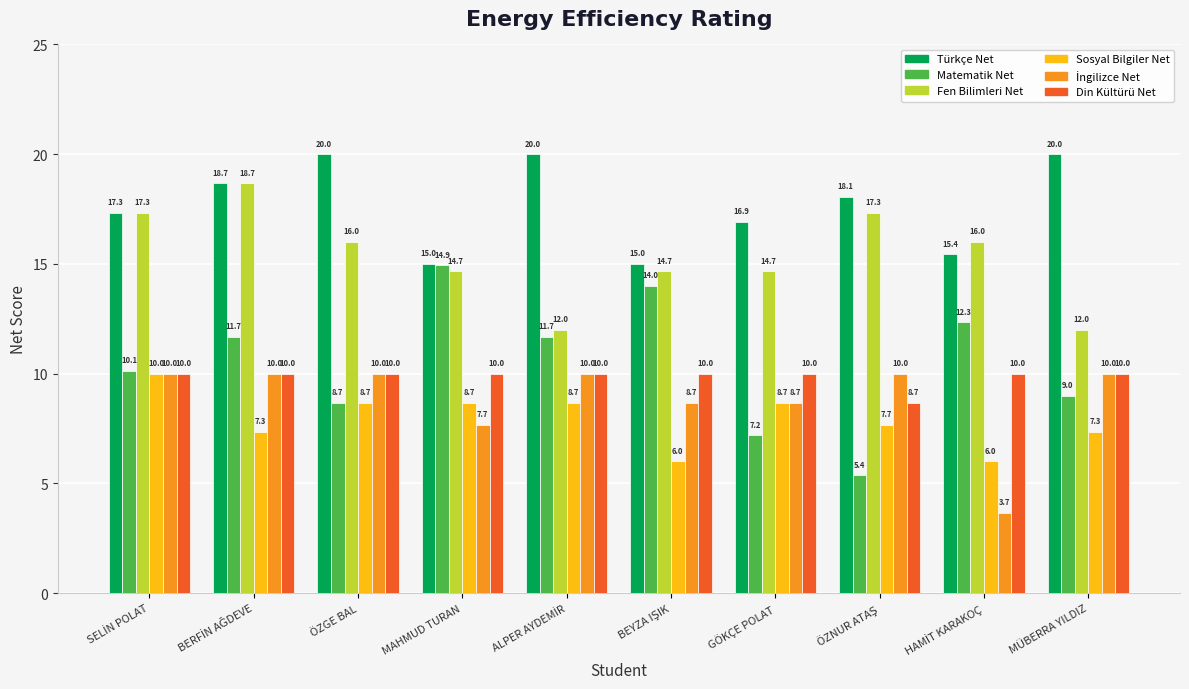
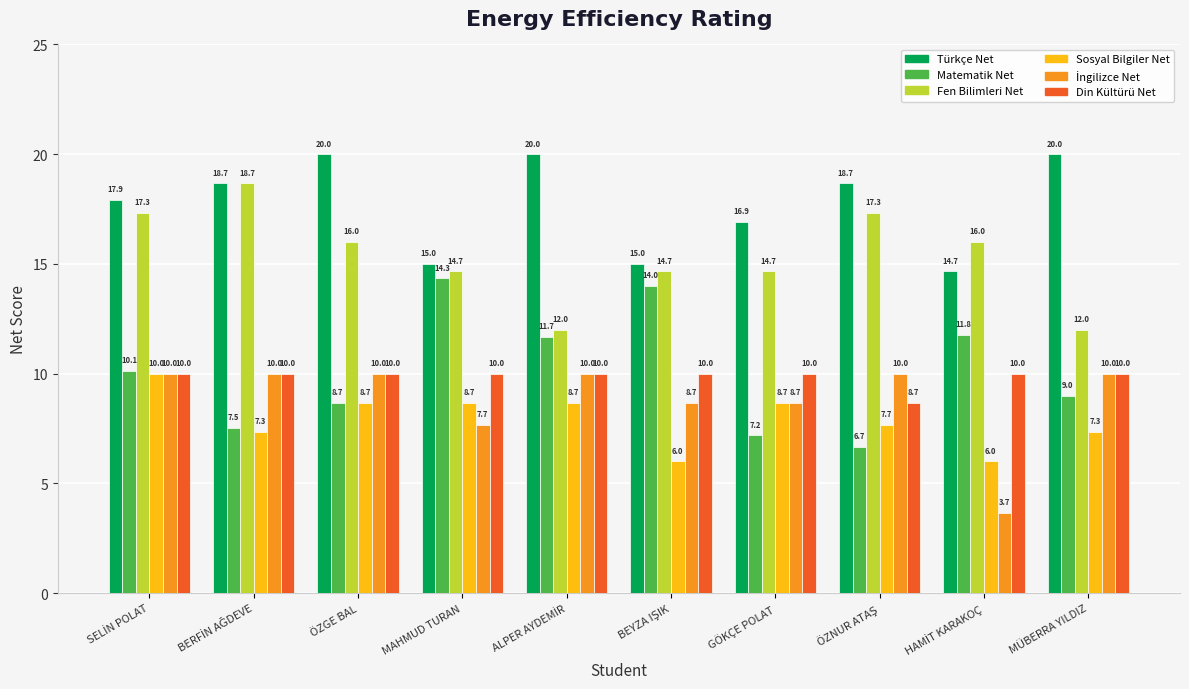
  {
    "Türkçe Net": {
-     "SELİN POLAT": 17.3,
+     "SELİN POLAT": 17.9,
      "BERFİN AĞDEVE": 18.7,
      "ÖZGE BAL": 20.0,
      "MAHMUD TURAN": 15.0,
      "ALPER AYDEMİR": 20.0,
      "BEYZA IŞIK": 15.0,
      "GÖKÇE POLAT": 16.9,
-     "ÖZNUR ATAŞ": 18.1,
-     "HAMİT KARAKOÇ": 15.4,
+     "ÖZNUR ATAŞ": 18.7,
+     "HAMİT KARAKOÇ": 14.7,
      "MÜBERRA YILDIZ": 20.0
    },
    "Matematik Net": {
      "SELİN POLAT": 10.1,
-     "BERFİN AĞDEVE": 11.7,
+     "BERFİN AĞDEVE": 7.5,
      "ÖZGE BAL": 8.7,
-     "MAHMUD TURAN": 14.9,
+     "MAHMUD TURAN": 14.3,
      "ALPER AYDEMİR": 11.7,
      "BEYZA IŞIK": 14.0,
      "GÖKÇE POLAT": 7.2,
-     "ÖZNUR ATAŞ": 5.4,
-     "HAMİT KARAKOÇ": 12.3,
+     "ÖZNUR ATAŞ": 6.7,
+     "HAMİT KARAKOÇ": 11.8,
      "MÜBERRA YILDIZ": 9.0
    },
    "Fen Bilimleri Net": {
      "SELİN POLAT": 17.3,
      "BERFİN AĞDEVE": 18.7,
      "ÖZGE BAL": 16.0,
      "MAHMUD TURAN": 14.7,
      "ALPER AYDEMİR": 12.0,
      "BEYZA IŞIK": 14.7,
      "GÖKÇE POLAT": 14.7,
      "ÖZNUR ATAŞ": 17.3,
      "HAMİT KARAKOÇ": 16.0,
      "MÜBERRA YILDIZ": 12.0
    }
  }
